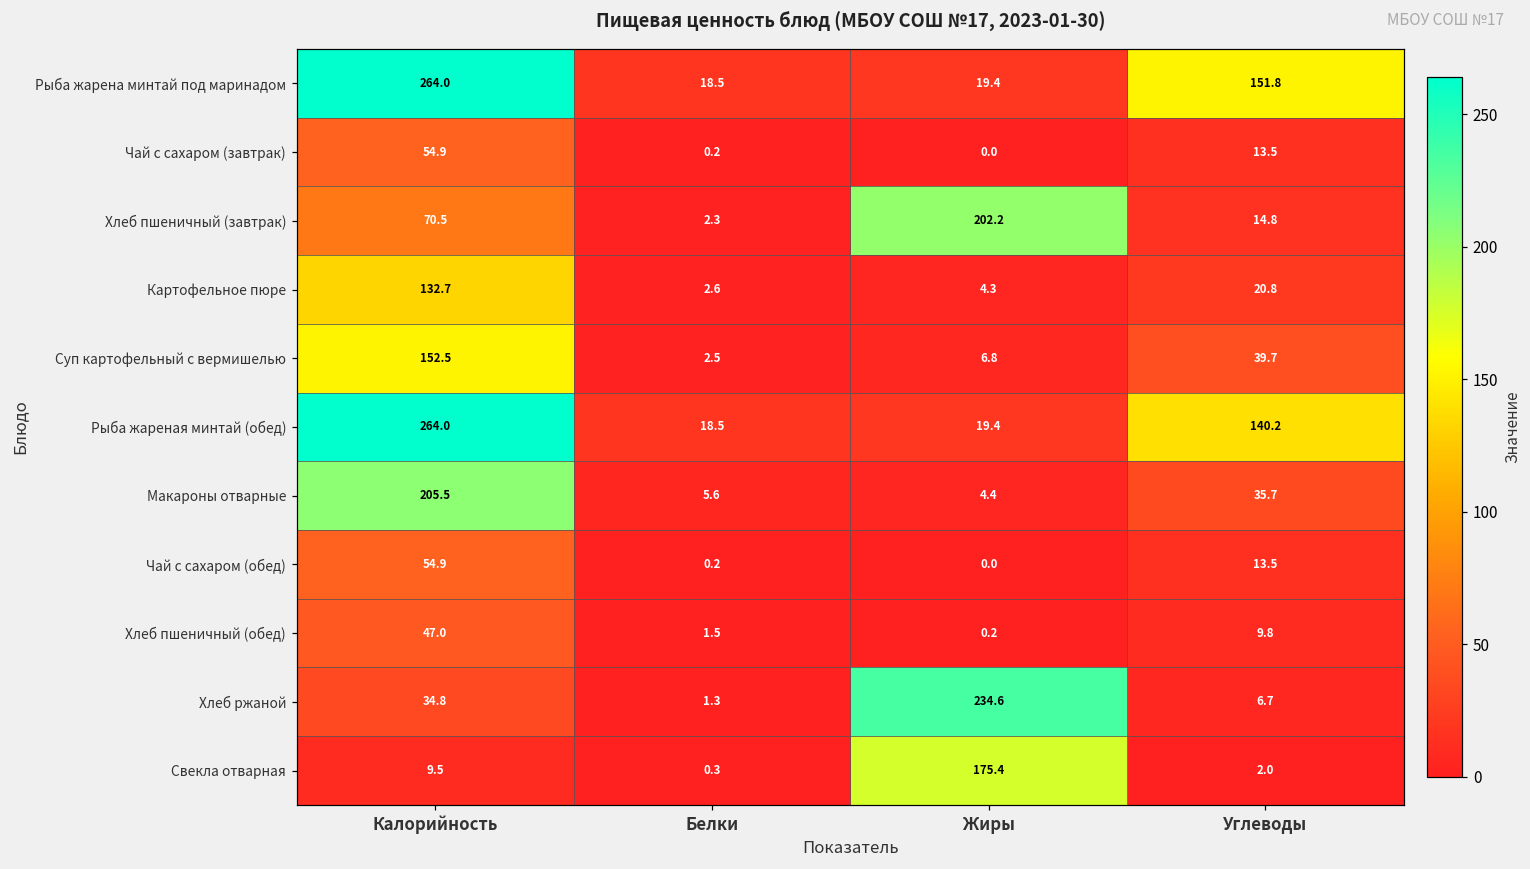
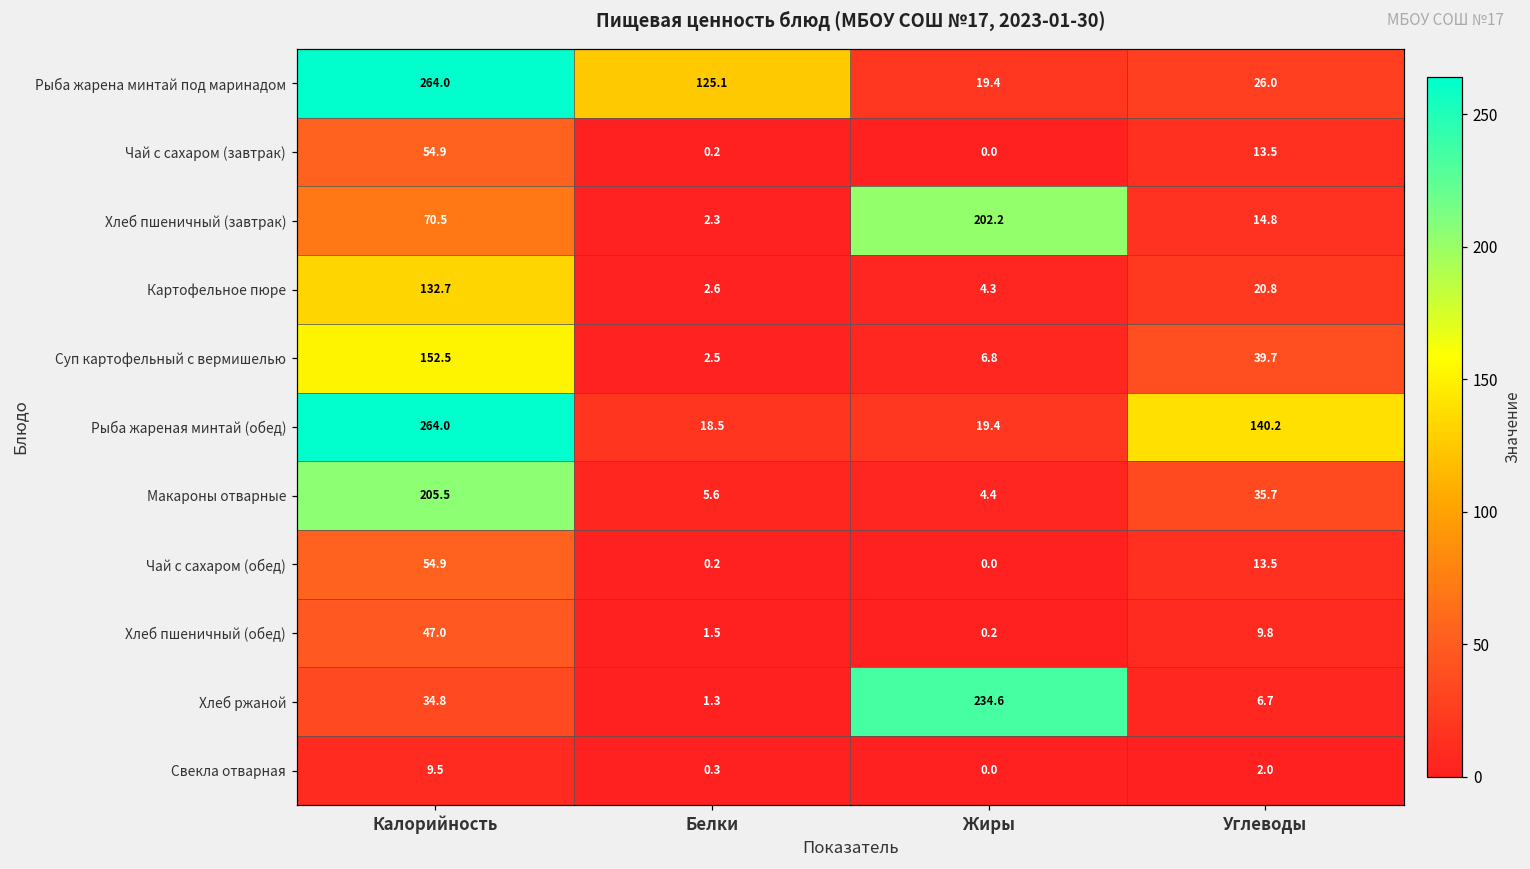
  {
    "Рыба жарена минтай под маринадом": {
      "Калорийность": 264.0,
-     "Белки": 18.5,
+     "Белки": 125.1,
      "Жиры": 19.4,
-     "Углеводы": 151.8
+     "Углеводы": 26.0
    },
    "Чай с сахаром (завтрак)": {
      "Калорийность": 54.9,
      "Белки": 0.2,
      "Жиры": 0.0,
      "Углеводы": 13.5
    },
    "Хлеб пшеничный (завтрак)": {
      "Калорийность": 70.5,
      "Белки": 2.3,
      "Жиры": 202.2,
      "Углеводы": 14.8
    },
    "Картофельное пюре": {
      "Калорийность": 132.7,
      "Белки": 2.6,
      "Жиры": 4.3,
      "Углеводы": 20.8
    },
    "Суп картофельный с вермишелью": {
      "Калорийность": 152.5,
      "Белки": 2.5,
      "Жиры": 6.8,
      "Углеводы": 39.7
    },
    "Рыба жареная минтай (обед)": {
      "Калорийность": 264.0,
      "Белки": 18.5,
      "Жиры": 19.4,
      "Углеводы": 140.2
    },
    "Макароны отварные": {
      "Калорийность": 205.5,
      "Белки": 5.6,
      "Жиры": 4.4,
      "Углеводы": 35.7
    },
    "Чай с сахаром (обед)": {
      "Калорийность": 54.9,
      "Белки": 0.2,
      "Жиры": 0.0,
      "Углеводы": 13.5
    },
    "Хлеб пшеничный (обед)": {
      "Калорийность": 47.0,
      "Белки": 1.5,
      "Жиры": 0.2,
      "Углеводы": 9.8
    },
    "Хлеб ржаной": {
      "Калорийность": 34.8,
      "Белки": 1.3,
      "Жиры": 234.6,
      "Углеводы": 6.7
    },
    "Свекла отварная": {
      "Калорийность": 9.5,
      "Белки": 0.3,
-     "Жиры": 175.4,
+     "Жиры": 0.0,
      "Углеводы": 2.0
    }
  }
